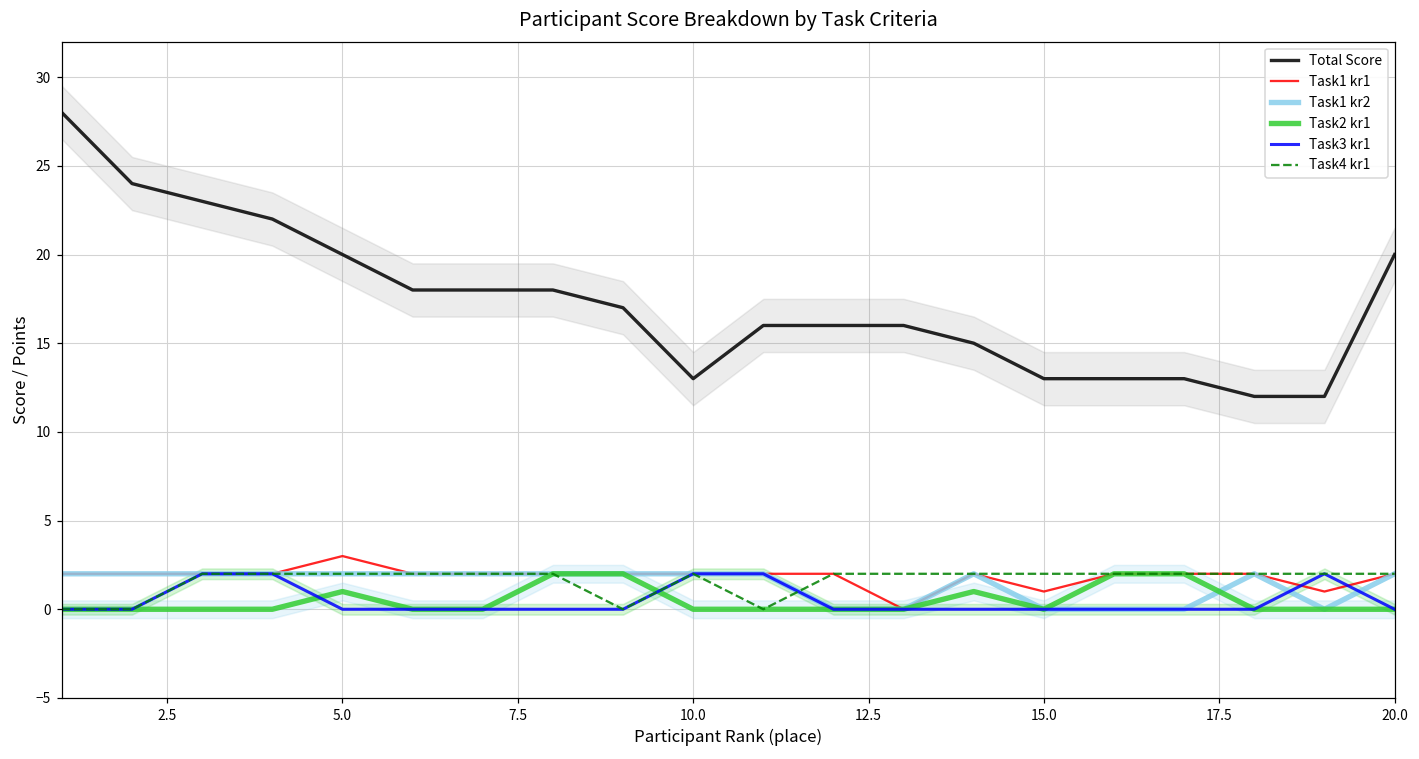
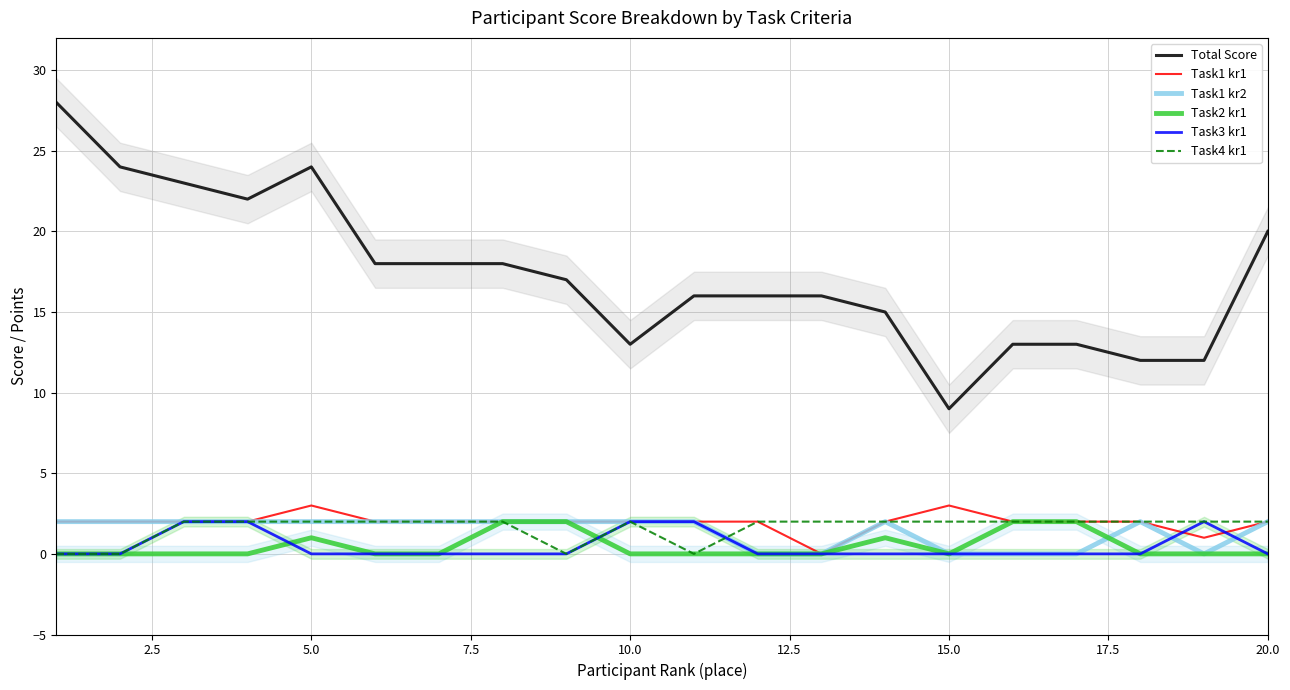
  {
    "Total Score": {
-     "5.0": 20,
+     "5.0": 24,
      "10.0": 13,
-     "15.0": 13,
+     "15.0": 9,
      "20.0": 20
    },
    "Task1 kr1": {
      "5.0": 3,
-     "15.0": 1
+     "15.0": 3
    },
    "Task3 kr1": {
      "5.0": 0
    },
    "Task4 kr1": {
      "15.0": 2
    }
  }
